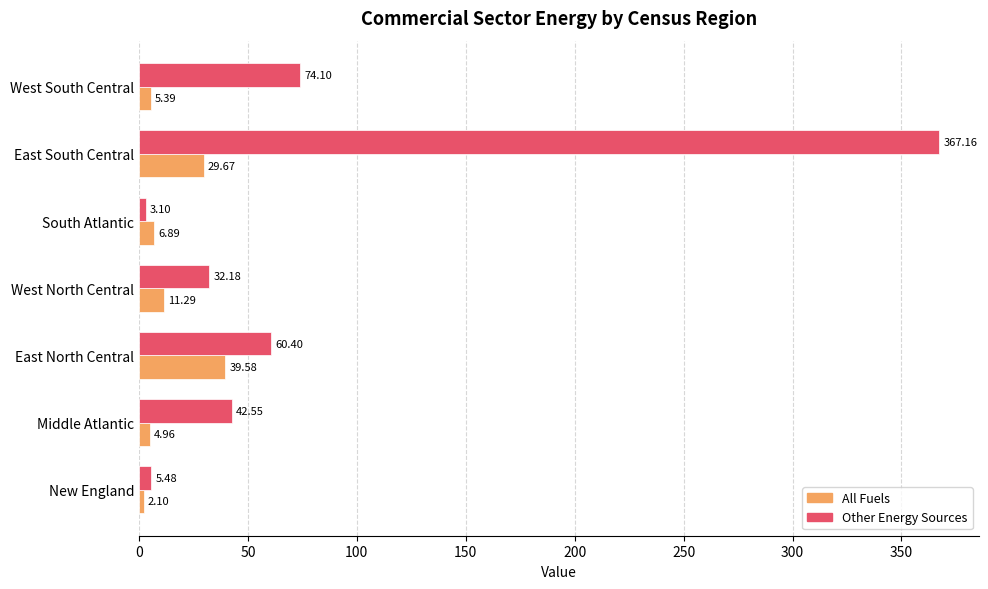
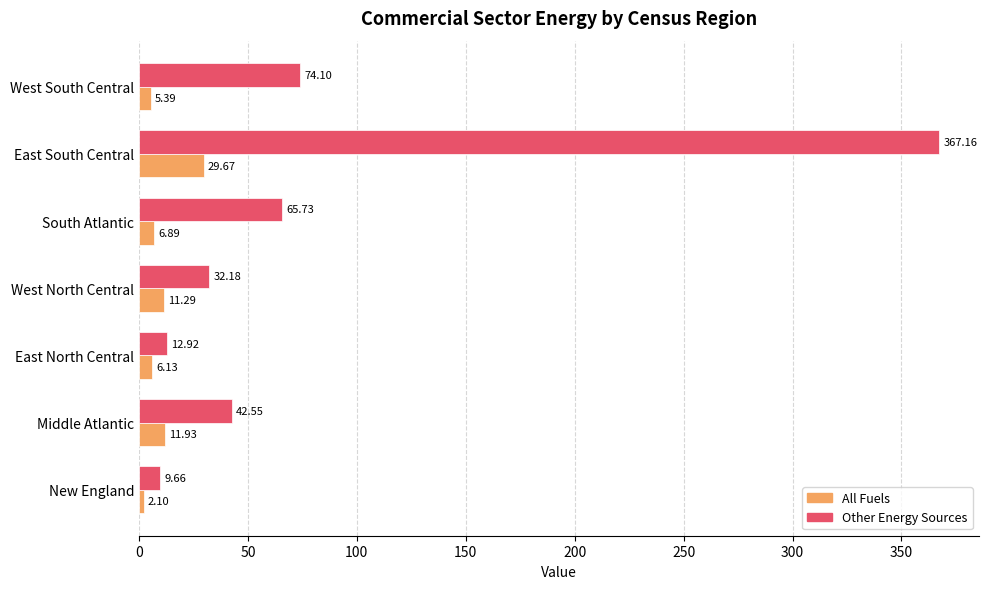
  {
    "All Fuels": {
      "West South Central": 5.39,
      "East South Central": 29.67,
      "South Atlantic": 6.89,
      "West North Central": 11.29,
-     "East North Central": 39.58,
-     "Middle Atlantic": 4.96,
+     "East North Central": 6.13,
+     "Middle Atlantic": 11.93,
      "New England": 2.10
    },
    "Other Energy Sources": {
      "West South Central": 74.10,
      "East South Central": 367.16,
-     "South Atlantic": 3.10,
+     "South Atlantic": 65.73,
      "West North Central": 32.18,
-     "East North Central": 60.40,
+     "East North Central": 12.92,
      "Middle Atlantic": 42.55,
-     "New England": 5.48
+     "New England": 9.66
    }
  }
